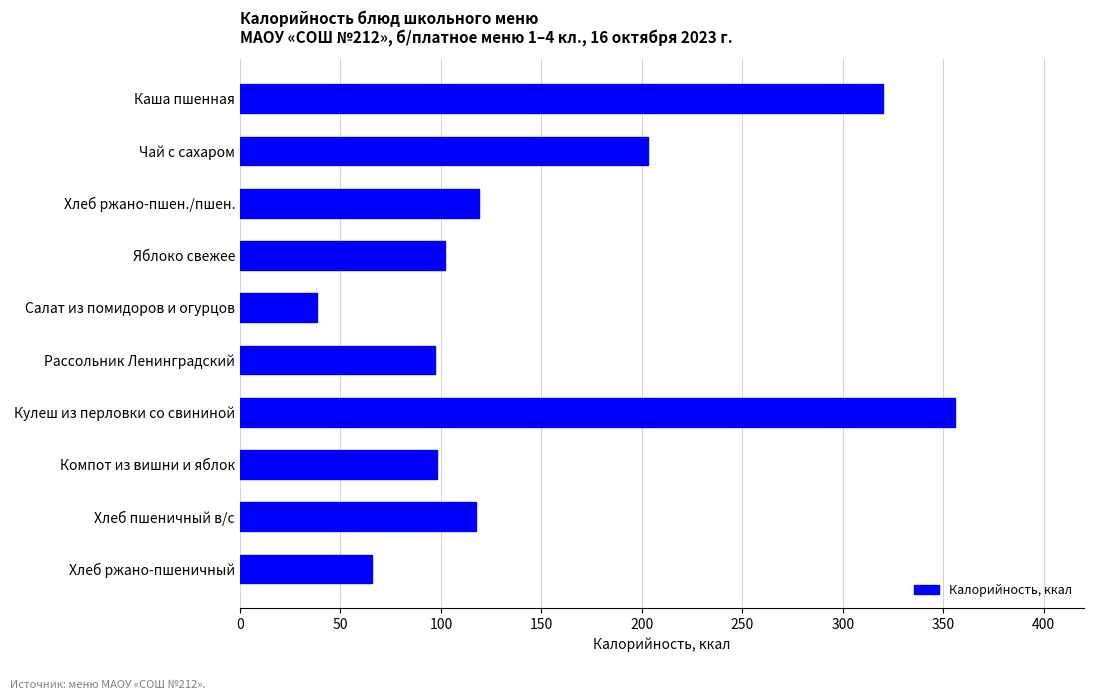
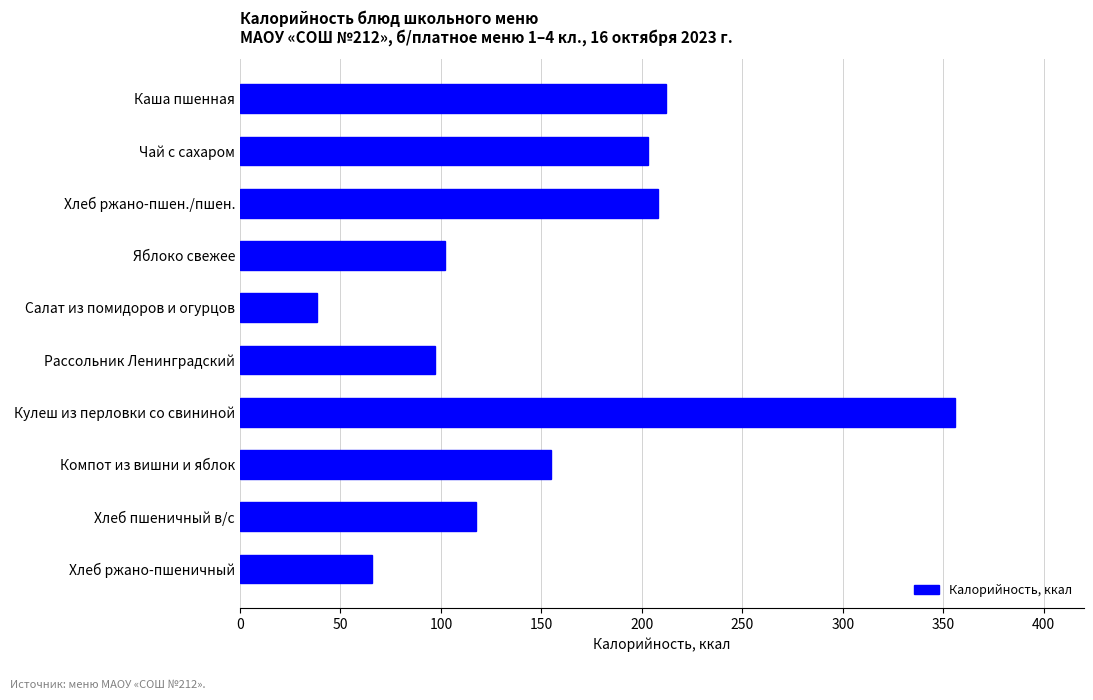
  {
-   "Каша пшенная": 320,
+   "Каша пшенная": 212,
    "Чай с сахаром": 203,
-   "Хлеб ржано-пшен./пшен.": 119,
+   "Хлеб ржано-пшен./пшен.": 208,
    "Яблоко свежее": 102,
    "Салат из помидоров и огурцов": 38,
    "Рассольник Ленинградский": 97,
    "Кулеш из перловки со свининой": 356,
-   "Компот из вишни и яблок": 98,
+   "Компот из вишни и яблок": 155,
    "Хлеб пшеничный в/с": 117,
    "Хлеб ржано-пшеничный": 66
  }
